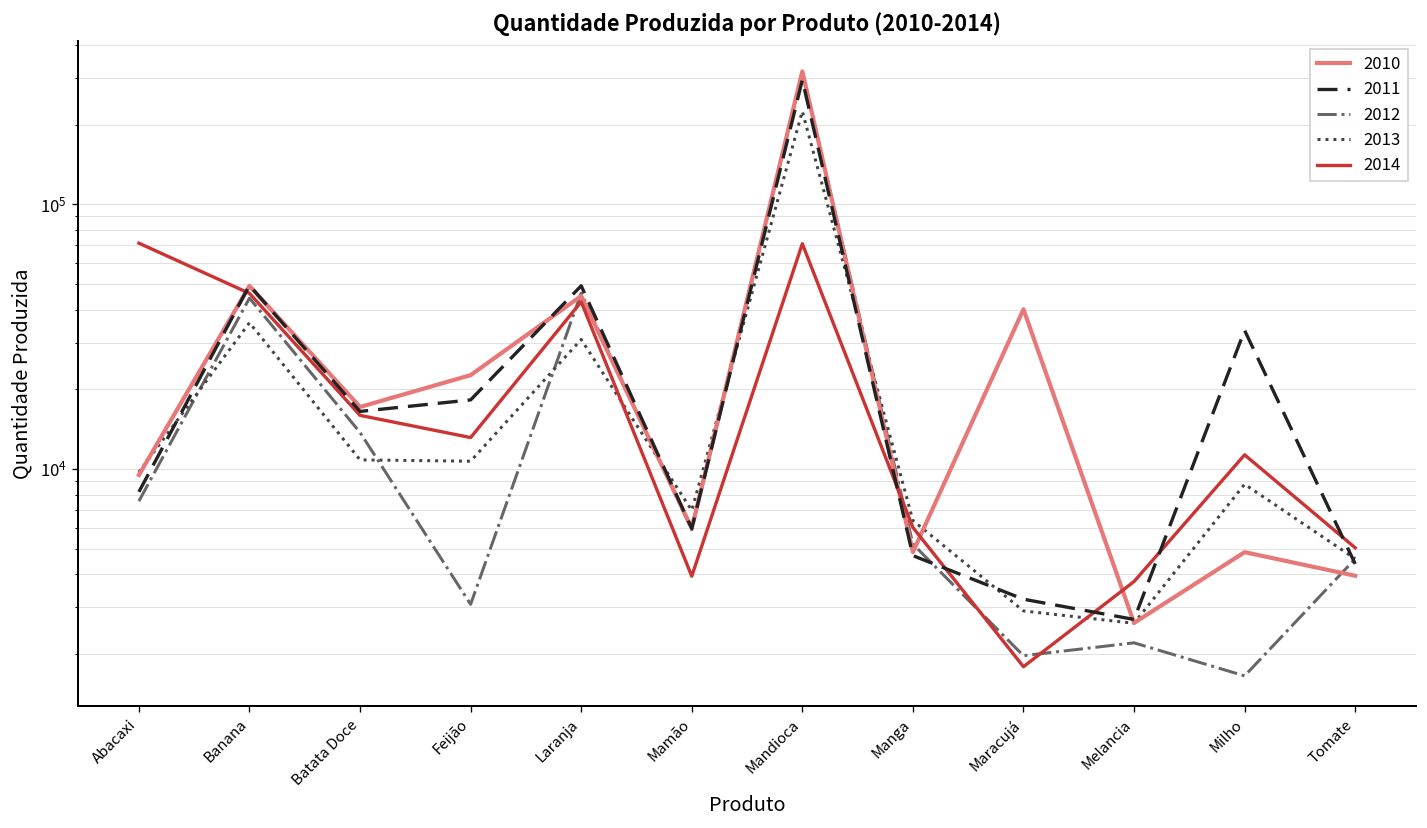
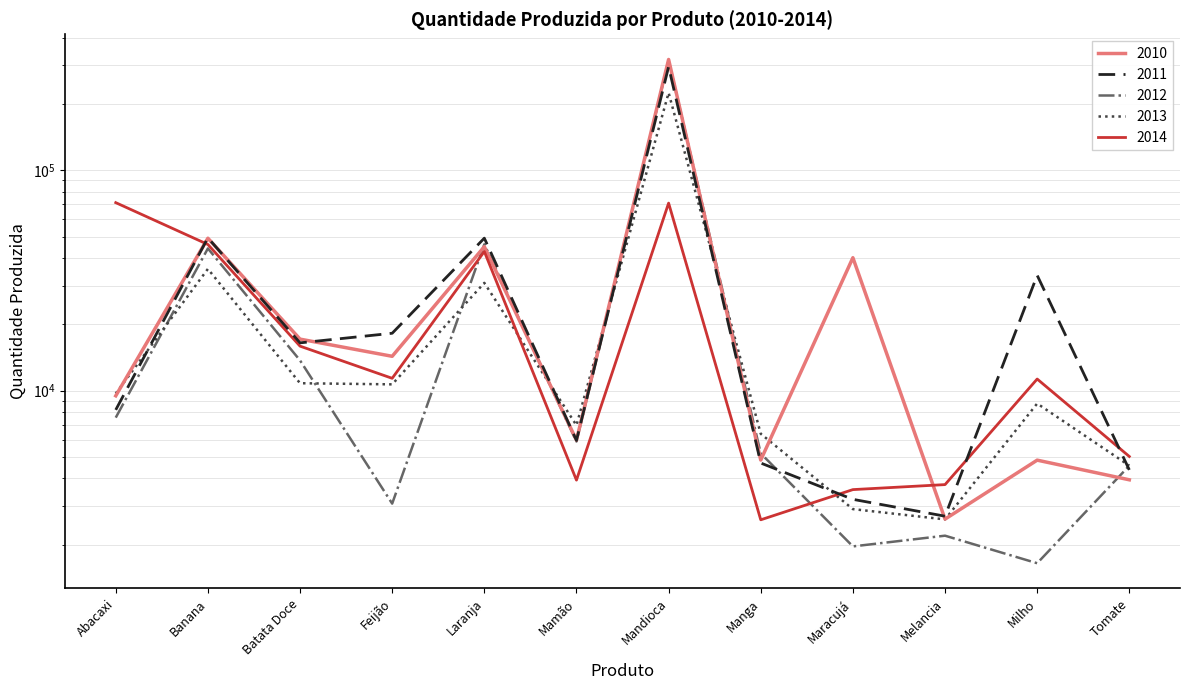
  {
    "2010": {
      "Batata Doce": 17000,
-     "Feijão": 23000,
+     "Feijão": 14000,
      "Manga": 4800,
      "Maracujá": 40000,
      "Milho": 4800,
      "Tomate": 3900
    },
    "2014": {
      "Abacaxi": 71000,
      "Banana": 46000,
      "Batata Doce": 16000,
-     "Feijão": 13000,
+     "Feijão": 11000,
      "Laranja": 43000,
      "Mamão": 3900,
      "Mandioca": 71000,
-     "Manga": 6000,
-     "Maracujá": 1800,
+     "Manga": 2600,
+     "Maracujá": 3600,
      "Melancia": 3800,
      "Milho": 11000,
      "Tomate": 5000
    }
  }
